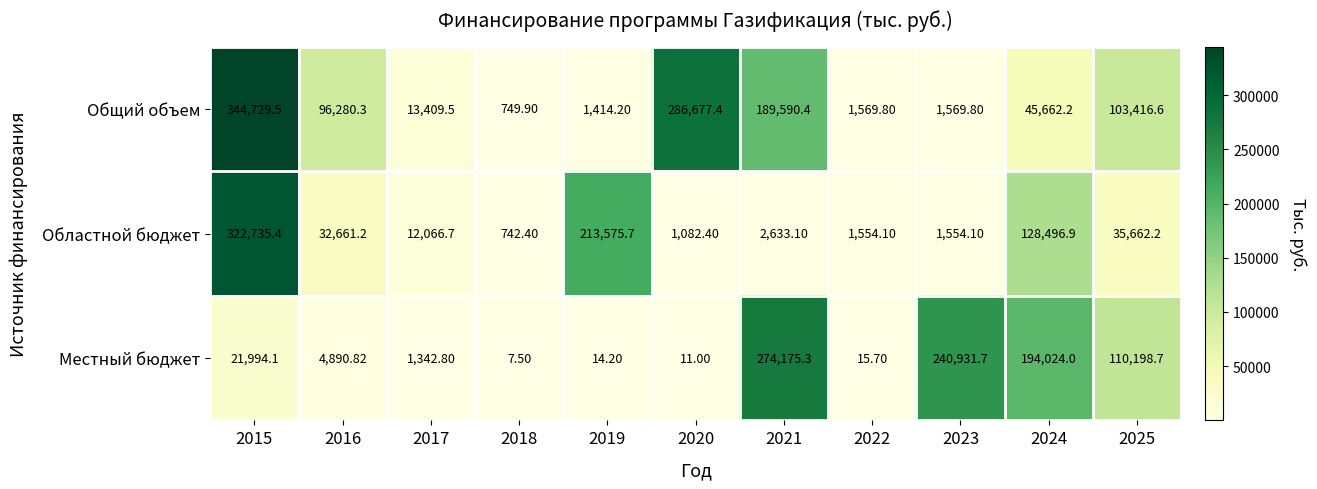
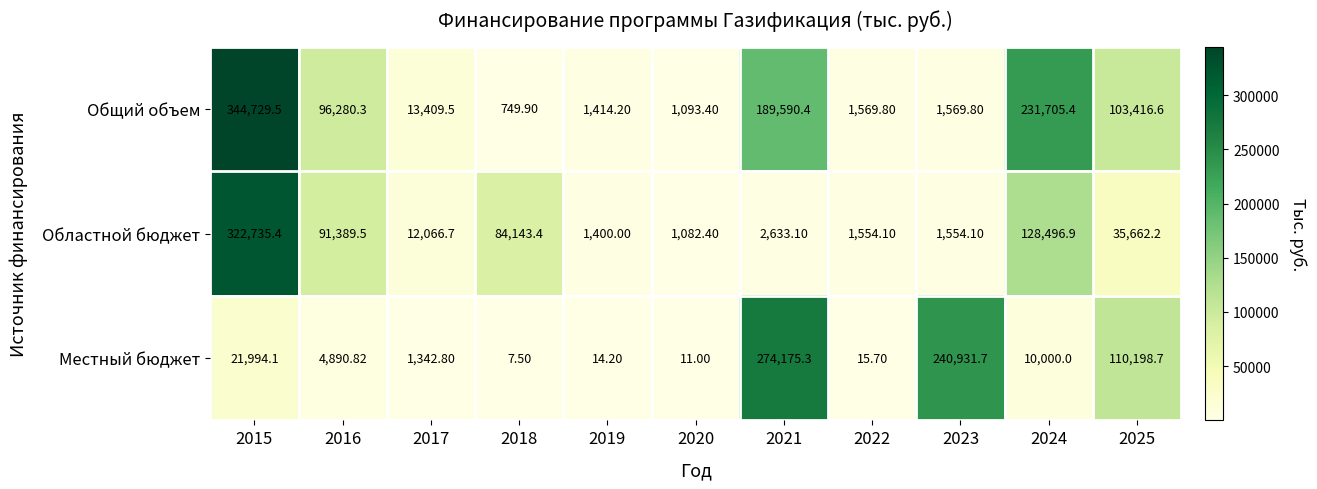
  {
    "Общий объем": {
      "2015": "344,729.5",
      "2016": "96,280.3",
      "2017": "13,409.5",
      "2018": "749.90",
      "2019": "1,414.20",
-     "2020": "286,677.4",
+     "2020": "1,093.40",
      "2021": "189,590.4",
      "2022": "1,569.80",
      "2023": "1,569.80",
-     "2024": "45,662.2",
+     "2024": "231,705.4",
      "2025": "103,416.6"
    },
    "Областной бюджет": {
      "2015": "322,735.4",
-     "2016": "32,661.2",
+     "2016": "91,389.5",
      "2017": "12,066.7",
-     "2018": "742.40",
-     "2019": "213,575.7",
+     "2018": "84,143.4",
+     "2019": "1,400.00",
      "2020": "1,082.40",
      "2021": "2,633.10",
      "2022": "1,554.10",
      "2023": "1,554.10",
      "2024": "128,496.9",
      "2025": "35,662.2"
    },
    "Местный бюджет": {
      "2015": "21,994.1",
      "2016": "4,890.82",
      "2017": "1,342.80",
      "2018": "7.50",
      "2019": "14.20",
      "2020": "11.00",
      "2021": "274,175.3",
      "2022": "15.70",
      "2023": "240,931.7",
-     "2024": "194,024.0",
+     "2024": "10,000.0",
      "2025": "110,198.7"
    }
  }
